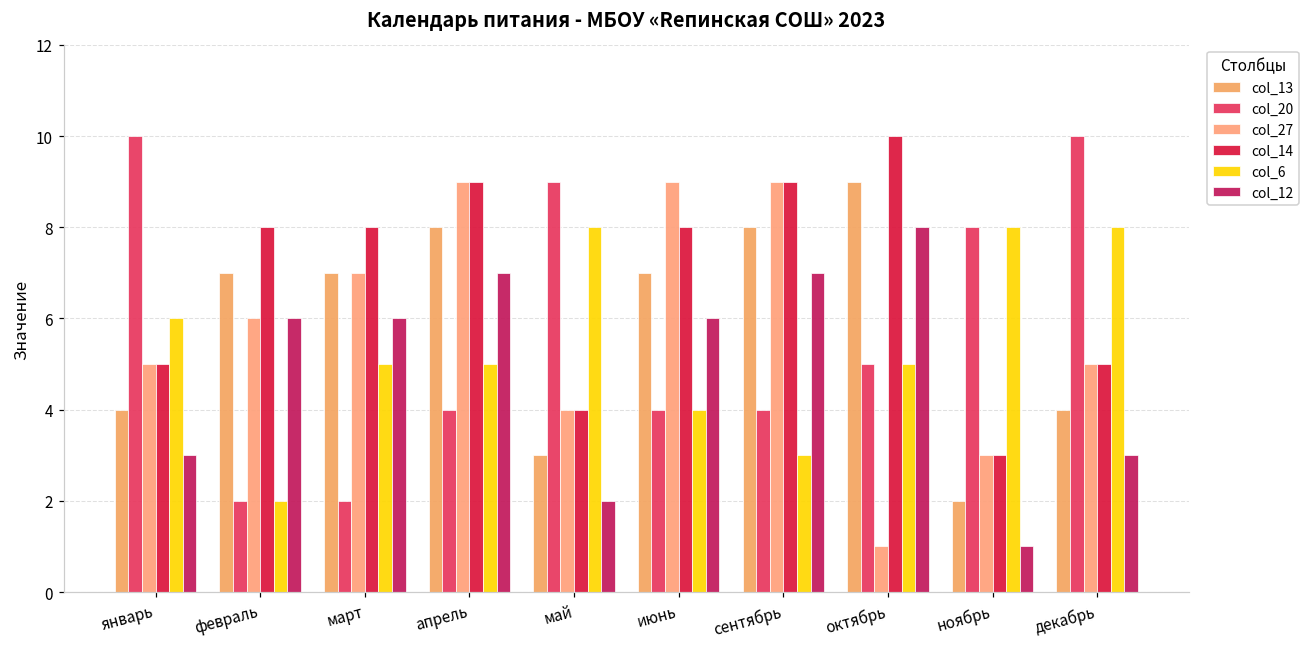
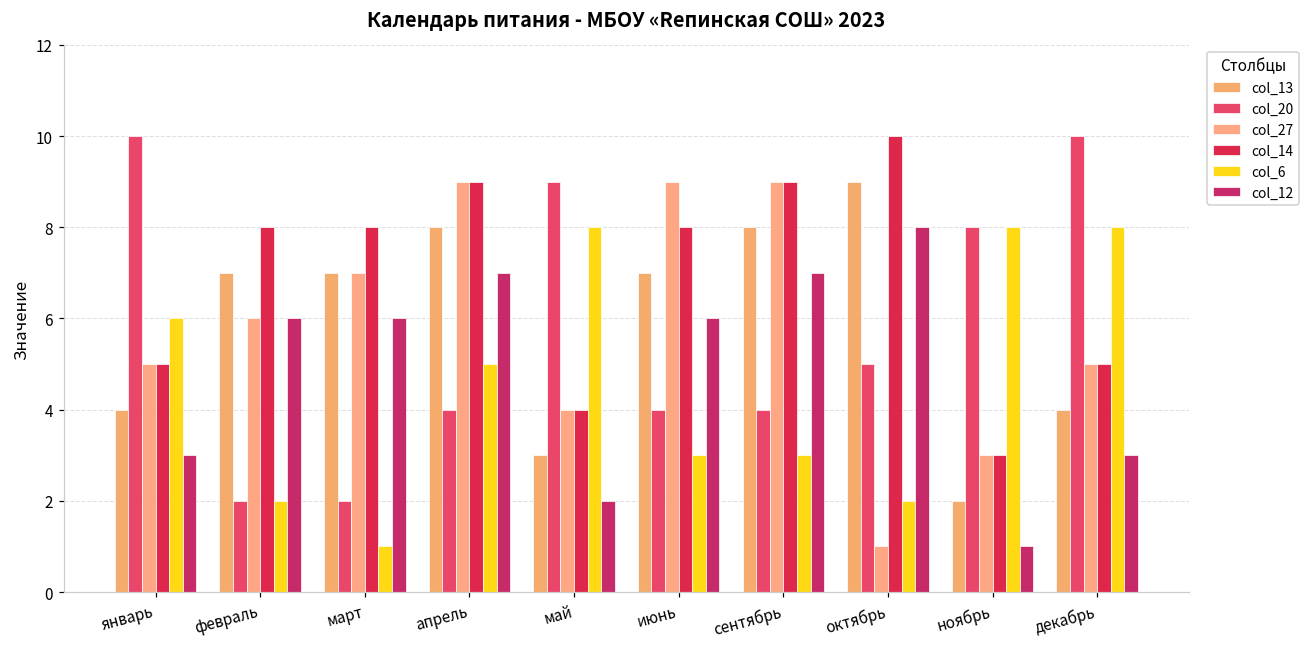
  {
    "col_6": {
      "январь": 6,
      "февраль": 2,
-     "март": 5,
+     "март": 1,
      "апрель": 5,
      "май": 8,
-     "июнь": 4,
+     "июнь": 3,
      "сентябрь": 3,
-     "октябрь": 5,
+     "октябрь": 2,
      "ноябрь": 8,
      "декабрь": 8
    }
  }
